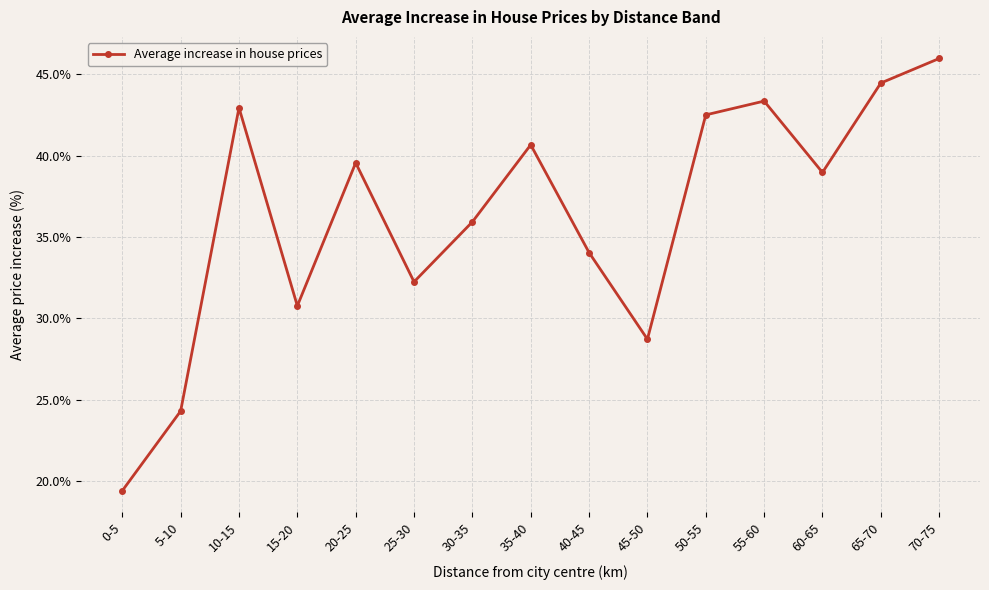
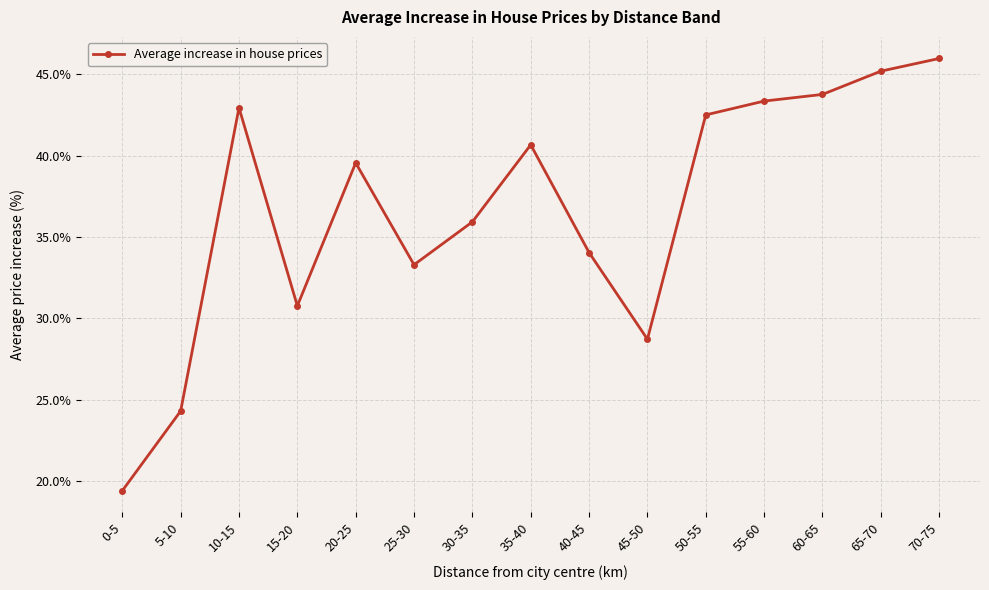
  {
    "0-5": "19.4%",
    "5-10": "24.3%",
    "10-15": "43.0%",
    "15-20": "30.8%",
    "20-25": "39.6%",
-   "25-30": "32.2%",
+   "25-30": "33.3%",
    "30-35": "35.9%",
    "35-40": "40.7%",
    "40-45": "34.0%",
    "45-50": "28.7%",
    "50-55": "42.5%",
    "55-60": "43.4%",
-   "60-65": "39.0%",
-   "65-70": "44.5%",
+   "60-65": "43.8%",
+   "65-70": "45.2%",
    "70-75": "46.0%"
  }
